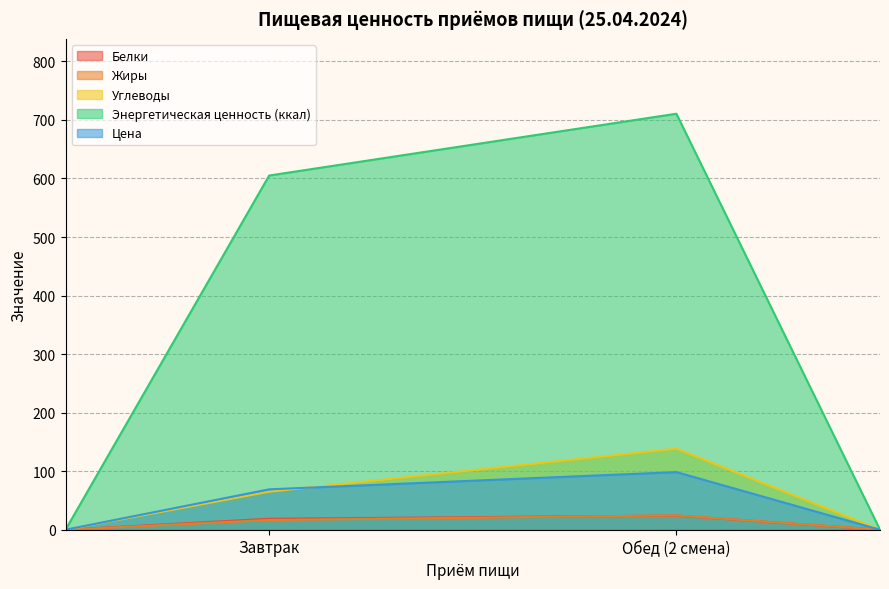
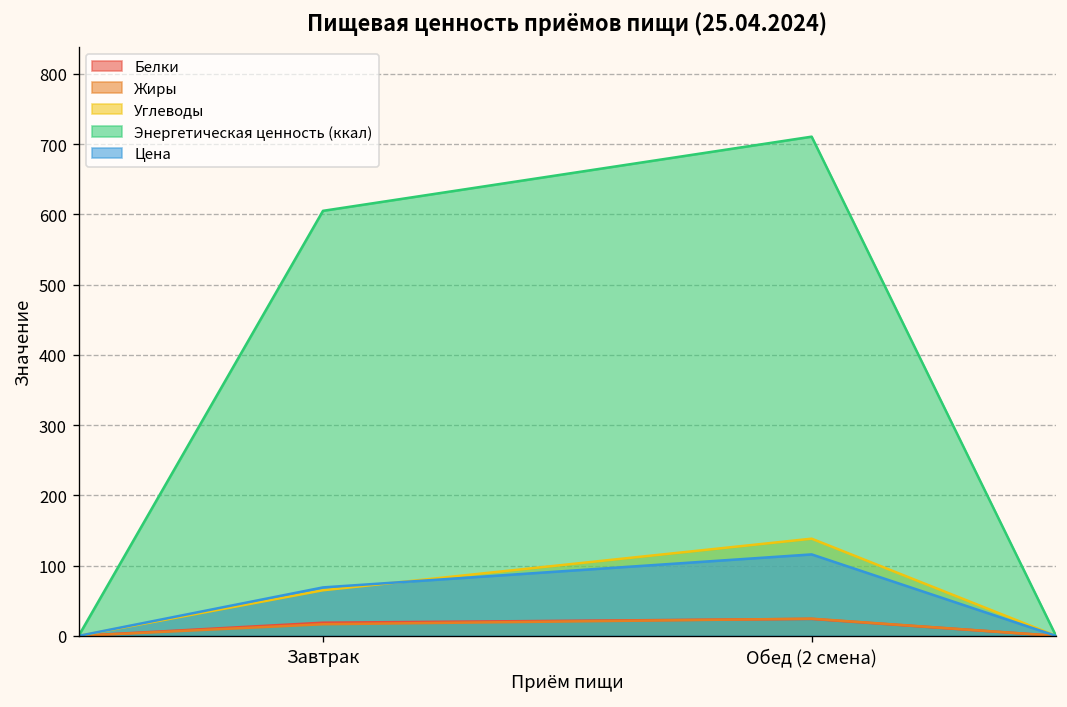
  {
    "Углеводы": {
      "Обед (2 смена)": 140
    },
    "Энергетическая ценность (ккал)": {
      "Завтрак": 610,
      "Обед (2 смена)": 710
    },
    "Цена": {
-     "Обед (2 смена)": 100
+     "Обед (2 смена)": 120
    }
  }
